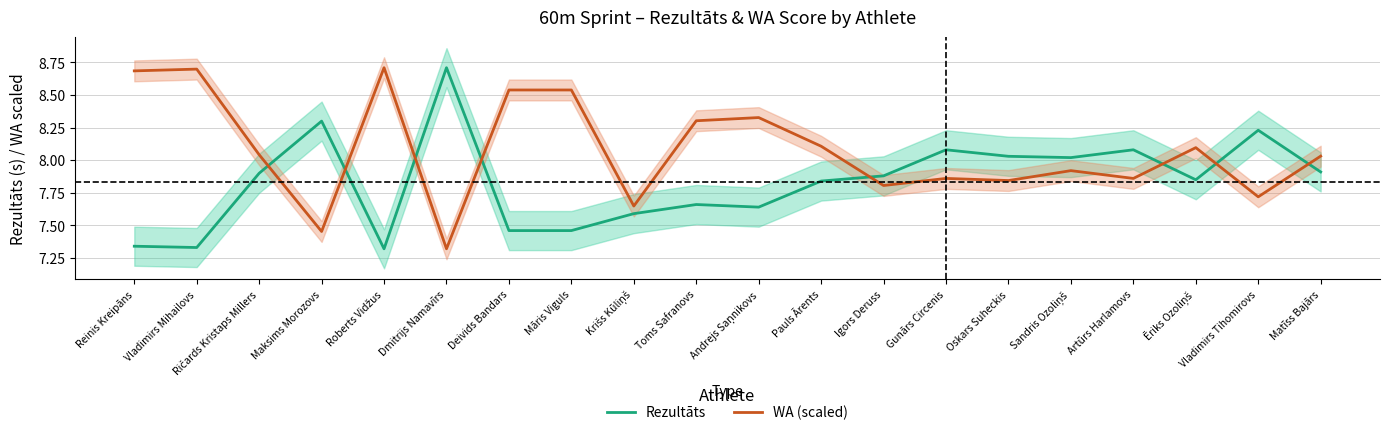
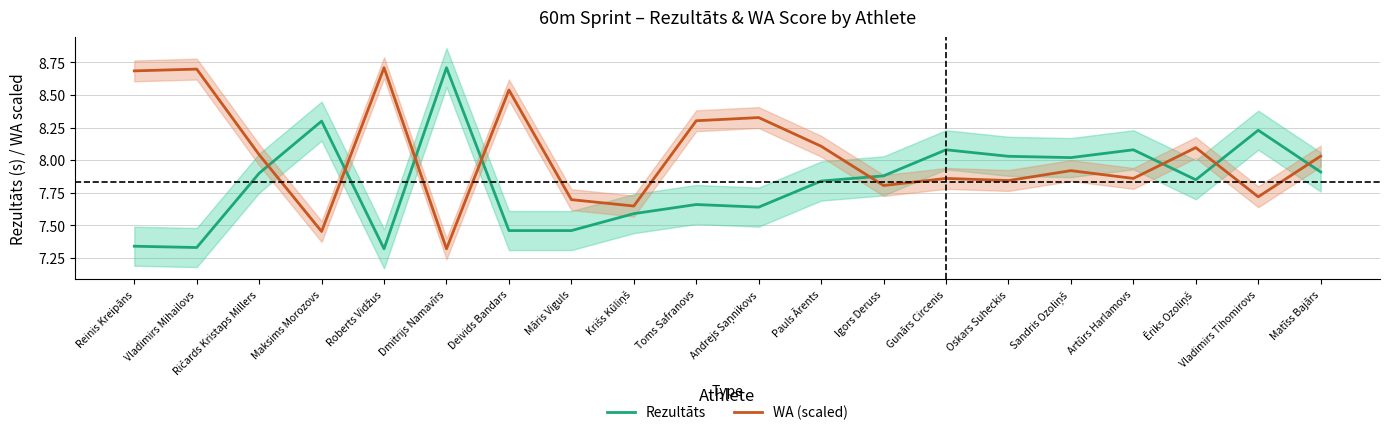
  {
    "WA (scaled)": {
      "Reinis Kreipāns": 8.69,
      "Vladimirs Mihailovs": 8.70,
      "Maksims Morozovs": 7.45,
      "Roberts Vidžus": 8.71,
      "Dmitrijs Namavīrs": 7.32,
      "Deivids Bandars": 8.54,
-     "Māris Viguls": 8.54,
+     "Māris Viguls": 7.70,
      "Krišs Kūliņš": 7.65,
      "Toms Safranovs": 8.30,
      "Andrejs Saņnikovs": 8.33,
      "Pauls Ārents": 8.11,
      "Igors Deruss": 7.81,
      "Gunārs Circenis": 7.86,
      "Oskars Suheckis": 7.84,
      "Sandris Ozoliņš": 7.92,
      "Artūrs Harlamovs": 7.86,
      "Ēriks Ozoliņš": 8.10,
      "Vladimirs Tihomirovs": 7.72,
      "Matīss Bajārs": 8.03
    }
  }
